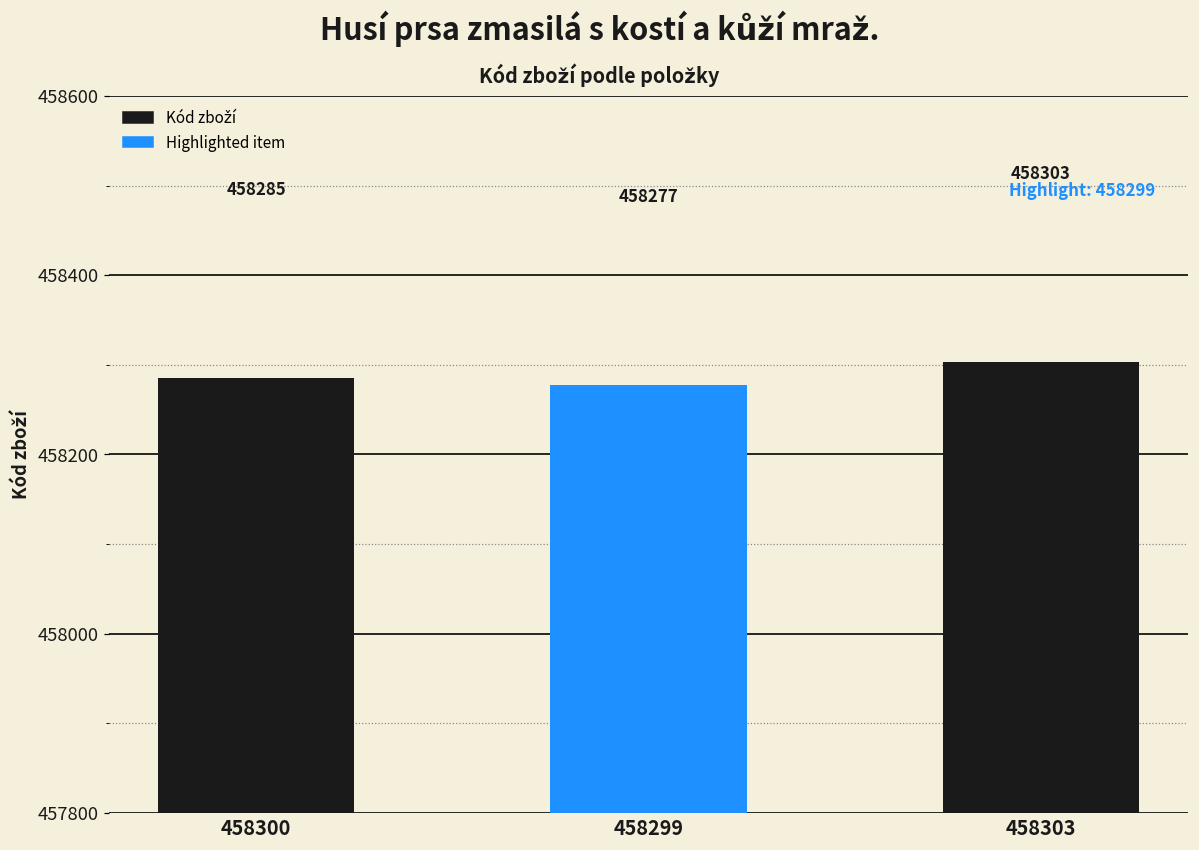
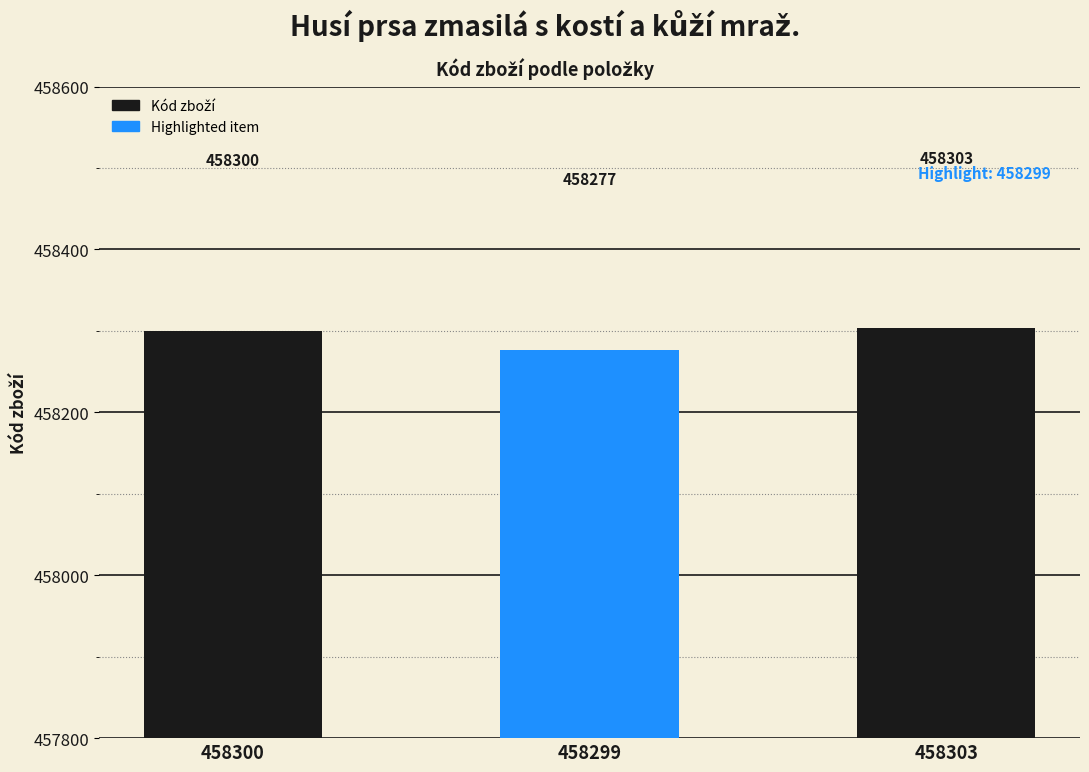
  {
-   "458300": 458285
+   "458300": 458300
  }
